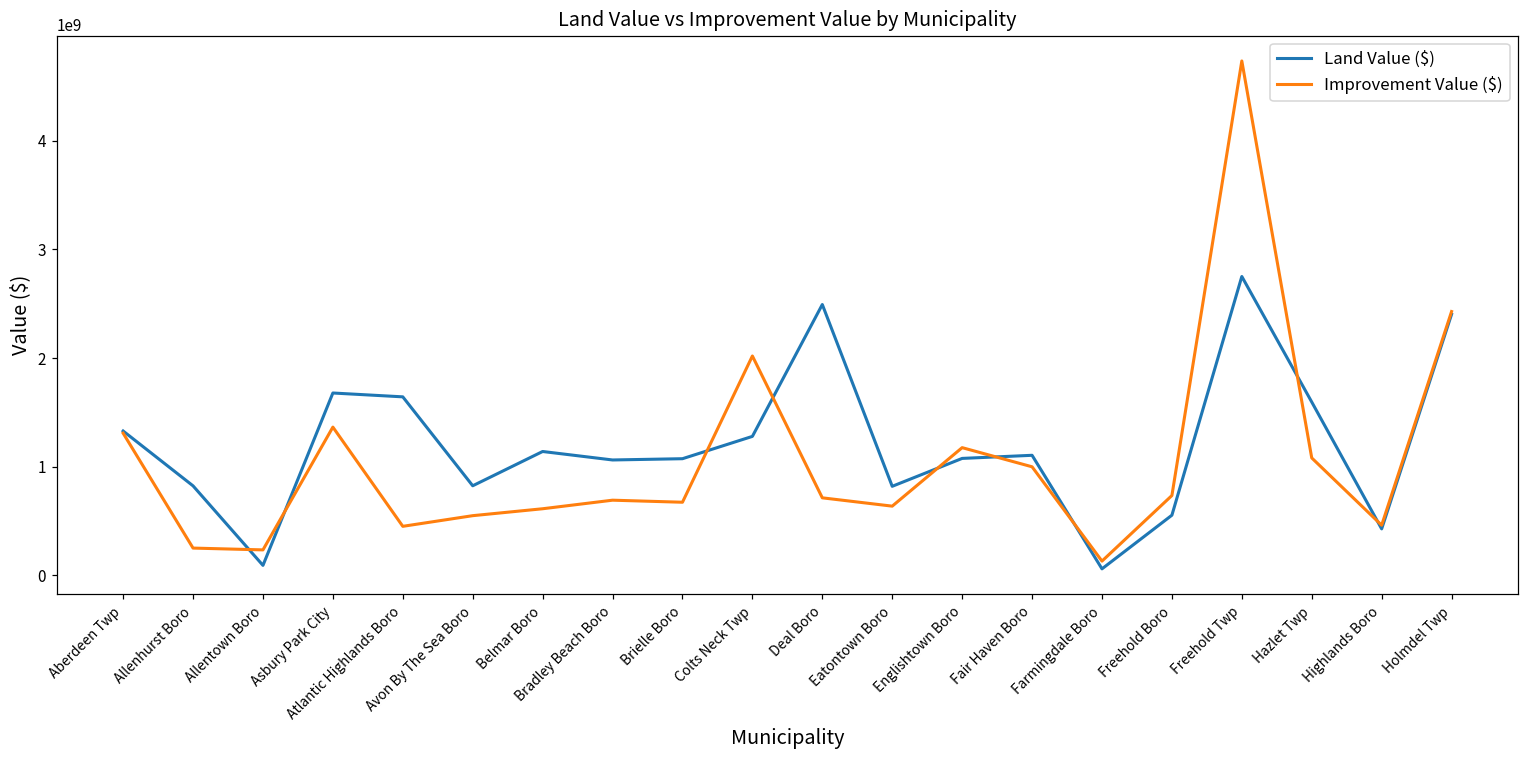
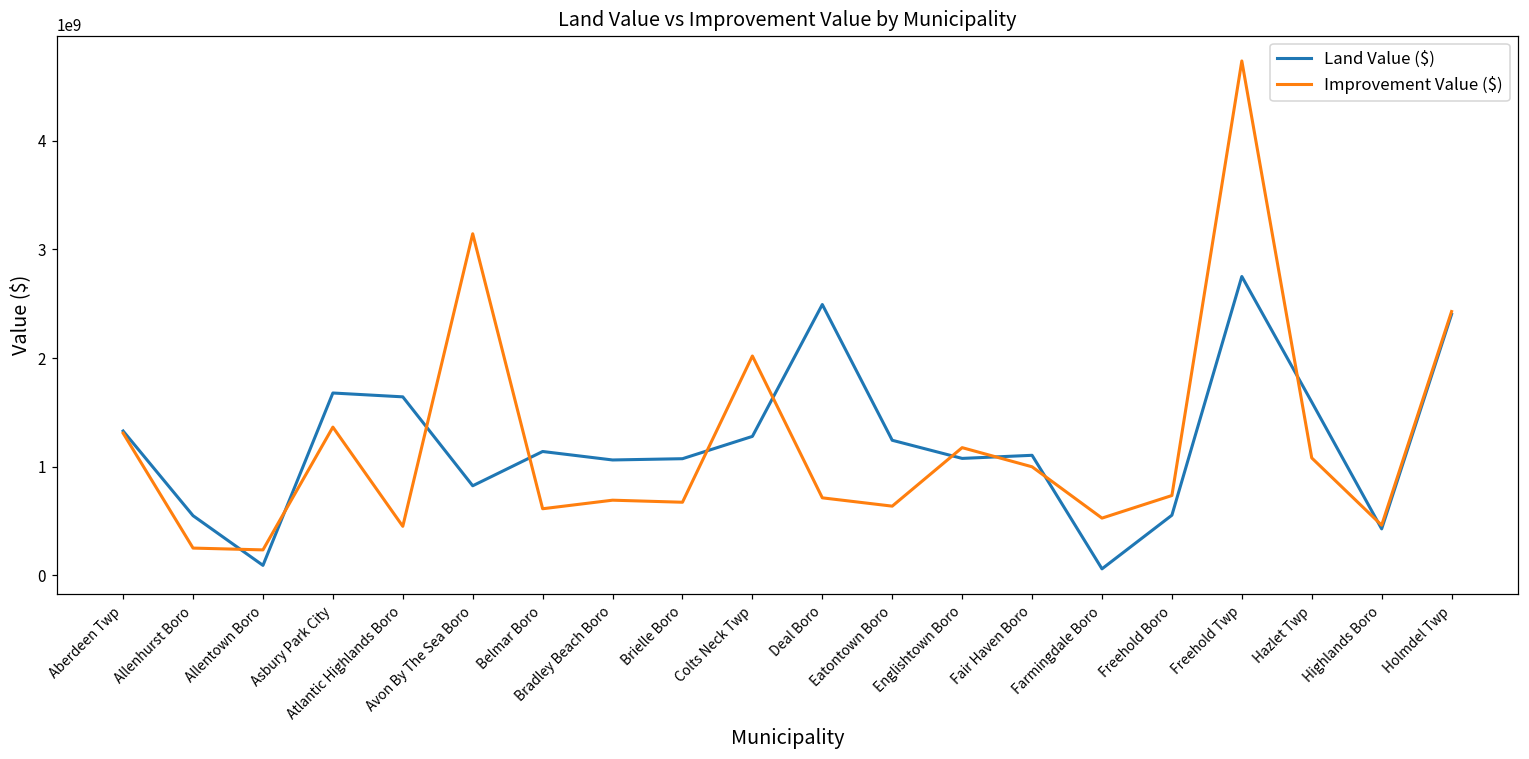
  {
    "Land Value ($)": {
-     "Allenhurst Boro": 800000000,
+     "Allenhurst Boro": 500000000,
      "Allentown Boro": 100000000,
      "Asbury Park City": 1700000000,
      "Atlantic Highlands Boro": 1600000000,
      "Avon By The Sea Boro": 800000000,
      "Belmar Boro": 1100000000,
      "Bradley Beach Boro": 1100000000,
      "Brielle Boro": 1100000000,
      "Colts Neck Twp": 1300000000,
      "Deal Boro": 2500000000,
-     "Eatontown Boro": 800000000,
+     "Eatontown Boro": 1200000000,
      "Englishtown Boro": 1100000000,
      "Fair Haven Boro": 1100000000,
      "Farmingdale Boro": 100000000,
      "Freehold Boro": 600000000,
      "Freehold Twp": 2800000000,
      "Hazlet Twp": 1600000000,
      "Highlands Boro": 400000000
    },
    "Improvement Value ($)": {
      "Allenhurst Boro": 300000000,
      "Allentown Boro": 200000000,
      "Asbury Park City": 1400000000,
      "Atlantic Highlands Boro": 500000000,
-     "Avon By The Sea Boro": 500000000,
+     "Avon By The Sea Boro": 3100000000,
      "Belmar Boro": 600000000,
      "Bradley Beach Boro": 700000000,
      "Brielle Boro": 700000000,
      "Colts Neck Twp": 2000000000,
      "Deal Boro": 700000000,
      "Eatontown Boro": 600000000,
      "Englishtown Boro": 1200000000,
      "Fair Haven Boro": 1000000000,
-     "Farmingdale Boro": 100000000,
+     "Farmingdale Boro": 500000000,
      "Freehold Boro": 700000000,
      "Freehold Twp": 4700000000,
      "Hazlet Twp": 1100000000,
      "Highlands Boro": 500000000
    }
  }
